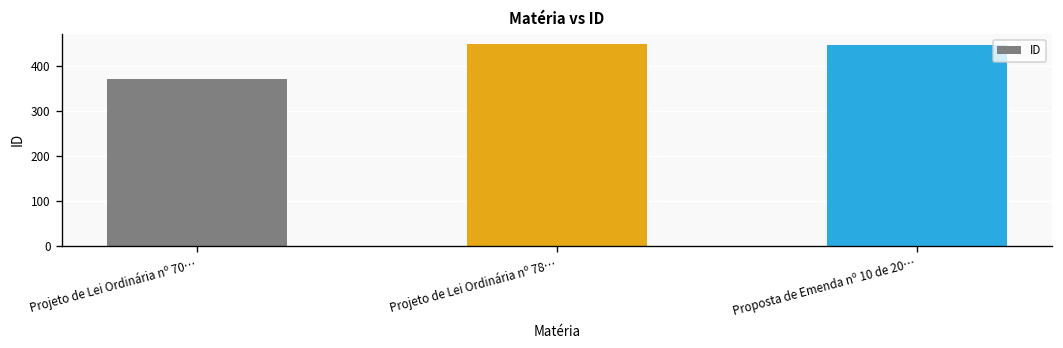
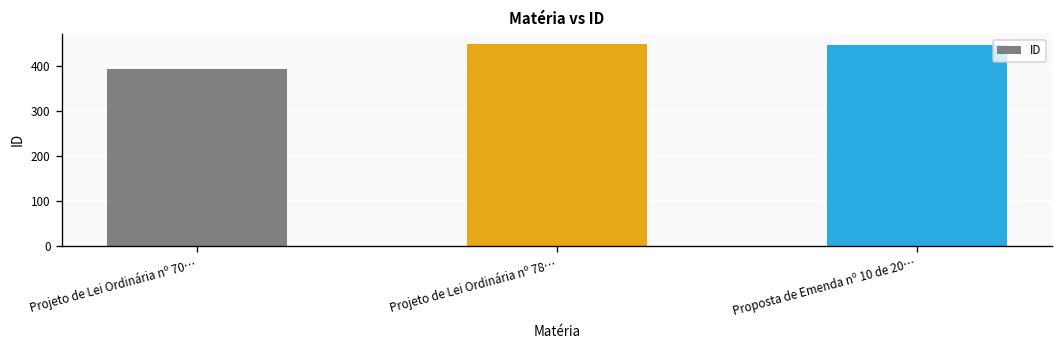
  {
-   "Projeto de Lei Ordinária nº 70…": 370,
+   "Projeto de Lei Ordinária nº 70…": 390,
    "Projeto de Lei Ordinária nº 78…": 450,
    "Proposta de Emenda nº 10 de 20…": 450
  }
